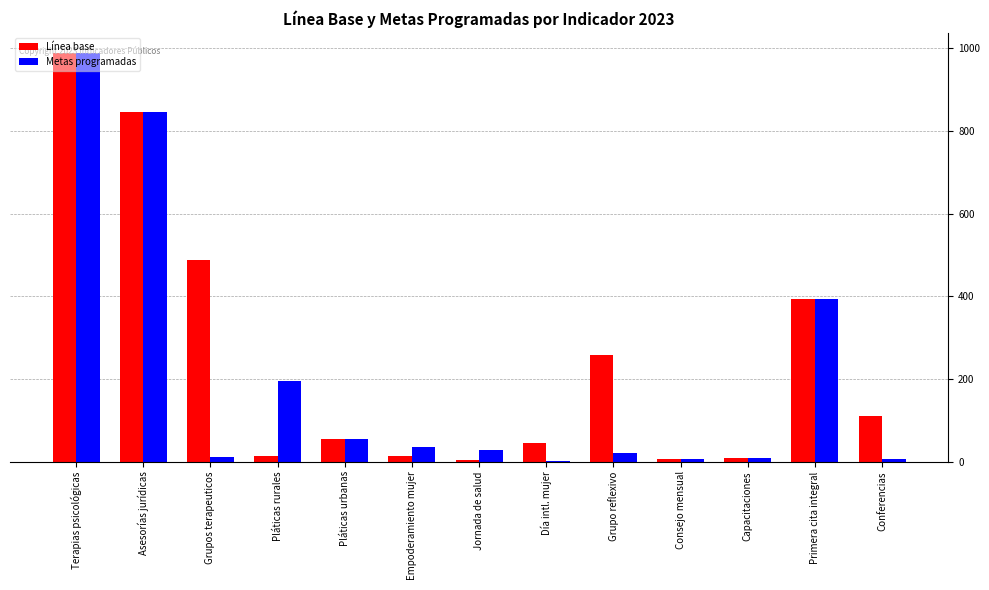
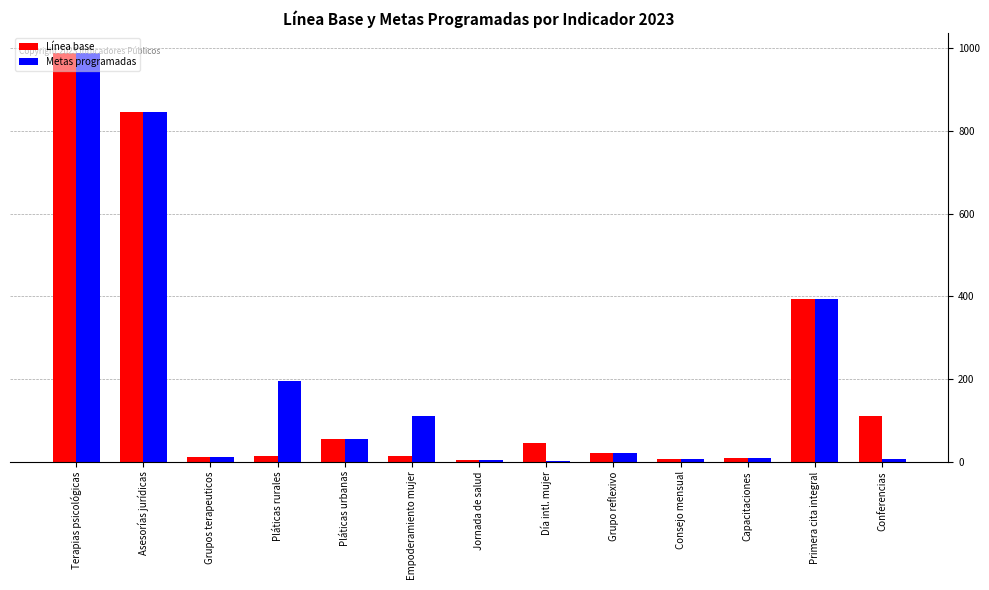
  {
    "Línea base": {
      "Asesorías jurídicas": 850,
-     "Grupos terapeuticos": 490,
+     "Grupos terapeuticos": 10,
      "Pláticas rurales": 10,
      "Pláticas urbanas": 60,
      "Empoderamiento mujer": 10,
      "Día intl. mujer": 50,
-     "Grupo reflexivo": 260,
+     "Grupo reflexivo": 20,
      "Capacitaciones": 10,
      "Primera cita integral": 390,
      "Conferencias": 110
    },
    "Metas programadas": {
      "Asesorías jurídicas": 850,
      "Grupos terapeuticos": 10,
      "Pláticas rurales": 200,
      "Pláticas urbanas": 60,
-     "Empoderamiento mujer": 30,
-     "Jornada de salud": 30,
+     "Empoderamiento mujer": 110,
+     "Jornada de salud": 0,
      "Grupo reflexivo": 20,
      "Capacitaciones": 10,
      "Primera cita integral": 390,
      "Conferencias": 10
    }
  }
